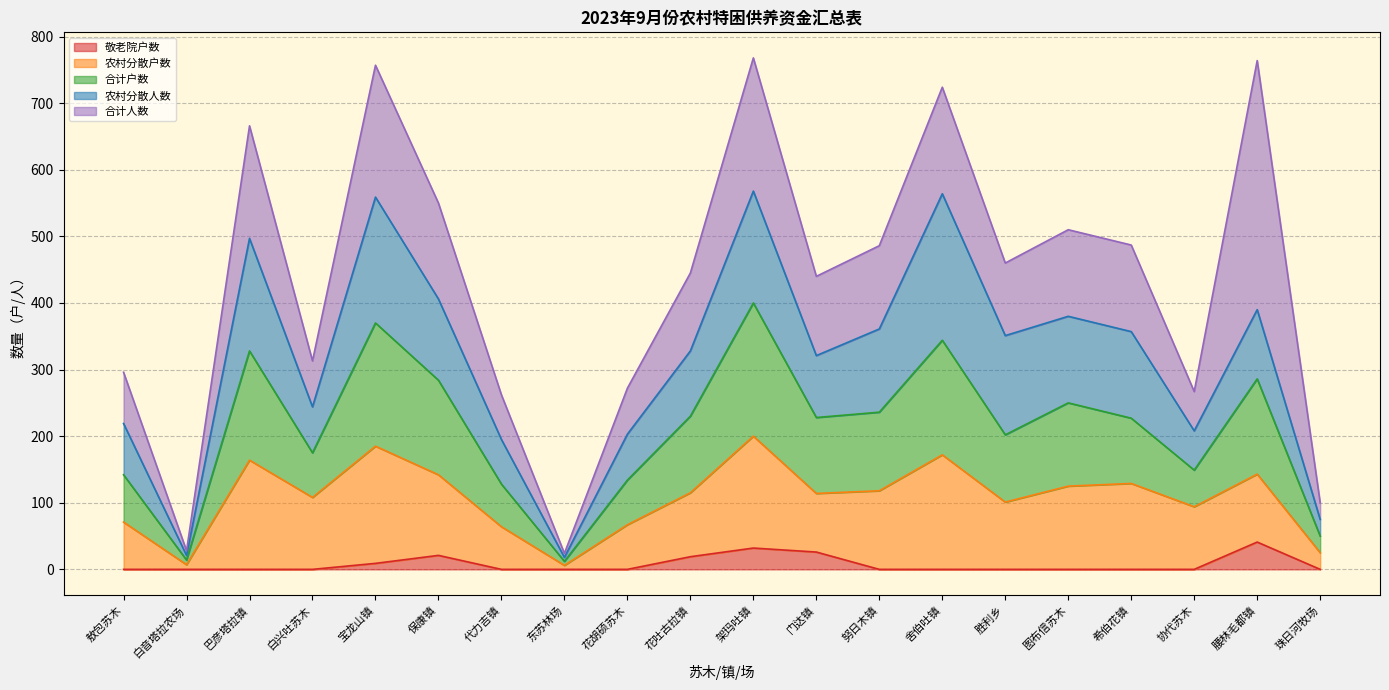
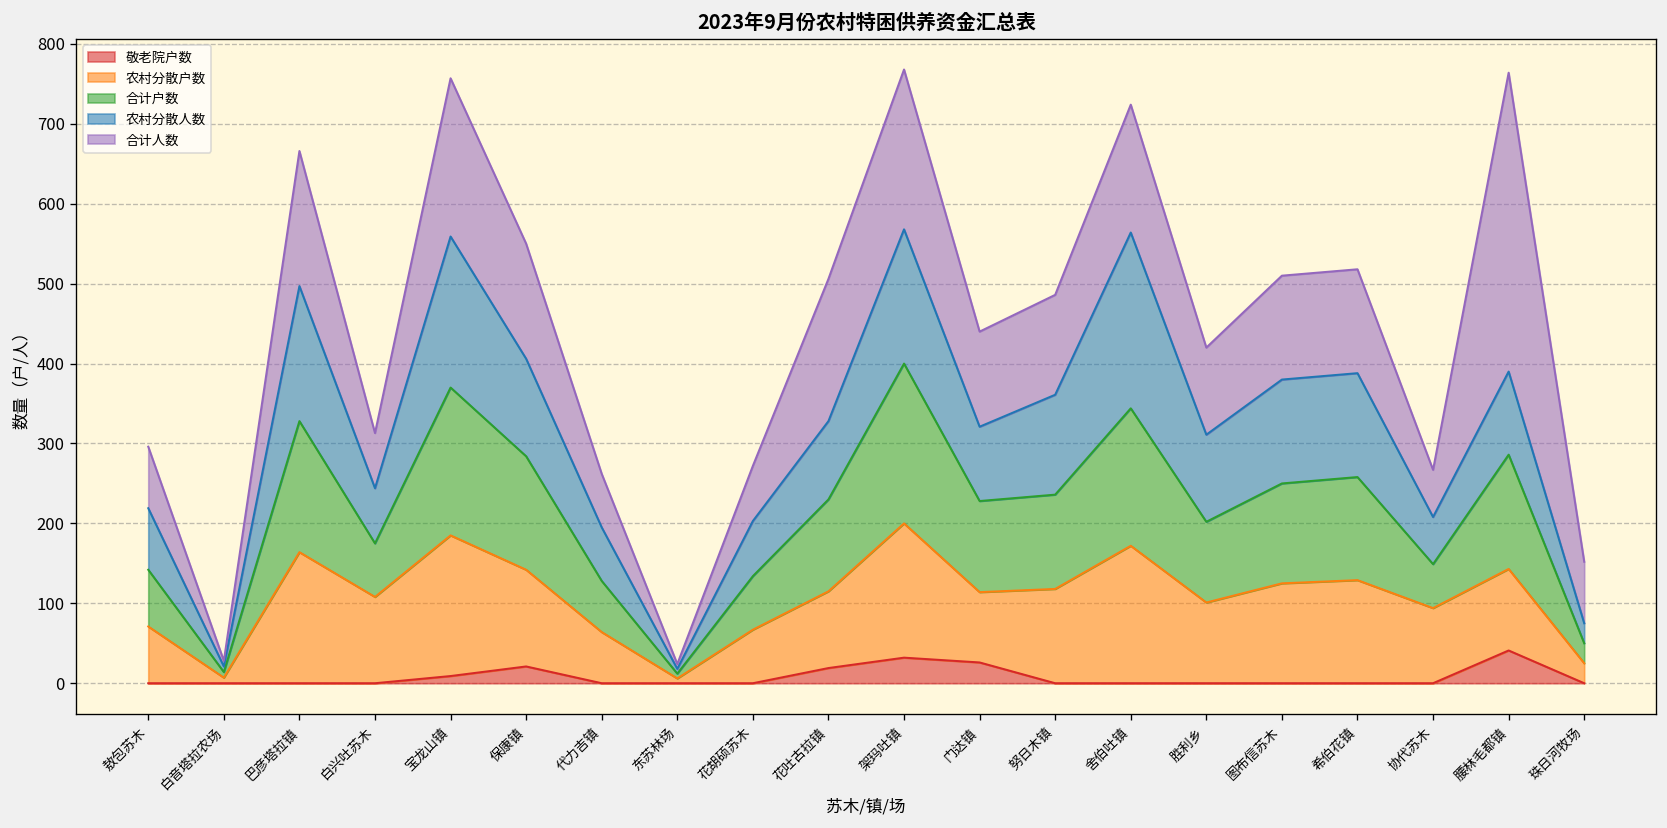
  {
    "敬老院户数": {
      "敖包苏木": 0,
      "白音塔拉农场": 0,
      "巴彦塔拉镇": 0,
      "白兴吐苏木": 0,
      "宝龙山镇": 10,
      "保康镇": 20,
      "代力吉镇": 0,
      "东苏林场": 0,
      "花胡硕苏木": 0,
      "花吐古拉镇": 20,
      "架玛吐镇": 30,
      "门达镇": 30,
      "努日木镇": 0,
      "舍伯吐镇": 0,
      "胜利乡": 0,
      "图布信苏木": 0,
      "希伯花镇": 0,
      "协代苏木": 0,
      "腰林毛都镇": 40,
      "珠日河牧场": 0
    },
    "农村分散户数": {
      "敖包苏木": 70,
      "白音塔拉农场": 10,
      "巴彦塔拉镇": 160,
      "白兴吐苏木": 110,
      "宝龙山镇": 190,
      "保康镇": 140,
      "代力吉镇": 60,
      "东苏林场": 10,
      "花胡硕苏木": 70,
      "花吐古拉镇": 120,
      "架玛吐镇": 200,
      "门达镇": 110,
      "努日木镇": 120,
      "舍伯吐镇": 170,
      "胜利乡": 100,
      "图布信苏木": 130,
      "希伯花镇": 130,
      "协代苏木": 90,
      "腰林毛都镇": 140,
      "珠日河牧场": 30
    },
    "合计户数": {
      "敖包苏木": 70,
      "白音塔拉农场": 10,
      "巴彦塔拉镇": 160,
      "白兴吐苏木": 70,
      "宝龙山镇": 190,
      "保康镇": 140,
      "代力吉镇": 60,
      "东苏林场": 10,
      "花胡硕苏木": 70,
      "花吐古拉镇": 120,
      "架玛吐镇": 200,
      "门达镇": 110,
      "努日木镇": 120,
      "舍伯吐镇": 170,
      "胜利乡": 100,
      "图布信苏木": 130,
-     "希伯花镇": 100,
+     "希伯花镇": 130,
      "协代苏木": 60,
      "腰林毛都镇": 140,
      "珠日河牧场": 30
    },
    "农村分散人数": {
      "敖包苏木": 80,
      "白音塔拉农场": 10,
      "巴彦塔拉镇": 170,
      "白兴吐苏木": 70,
      "宝龙山镇": 190,
      "保康镇": 120,
      "代力吉镇": 70,
      "东苏林场": 10,
      "花胡硕苏木": 70,
      "花吐古拉镇": 100,
      "架玛吐镇": 170,
      "门达镇": 90,
      "努日木镇": 130,
      "舍伯吐镇": 220,
-     "胜利乡": 150,
+     "胜利乡": 110,
      "图布信苏木": 130,
      "希伯花镇": 130,
      "协代苏木": 60,
      "腰林毛都镇": 100,
      "珠日河牧场": 30
    },
    "合计人数": {
      "敖包苏木": 80,
      "白音塔拉农场": 10,
      "巴彦塔拉镇": 170,
      "白兴吐苏木": 70,
      "宝龙山镇": 200,
      "保康镇": 140,
      "代力吉镇": 70,
      "东苏林场": 10,
      "花胡硕苏木": 70,
-     "花吐古拉镇": 120,
+     "花吐古拉镇": 180,
      "架玛吐镇": 200,
      "门达镇": 120,
      "努日木镇": 130,
      "舍伯吐镇": 160,
      "胜利乡": 110,
      "图布信苏木": 130,
      "希伯花镇": 130,
      "协代苏木": 60,
      "腰林毛都镇": 370,
-     "珠日河牧场": 30
+     "珠日河牧场": 80
    }
  }
